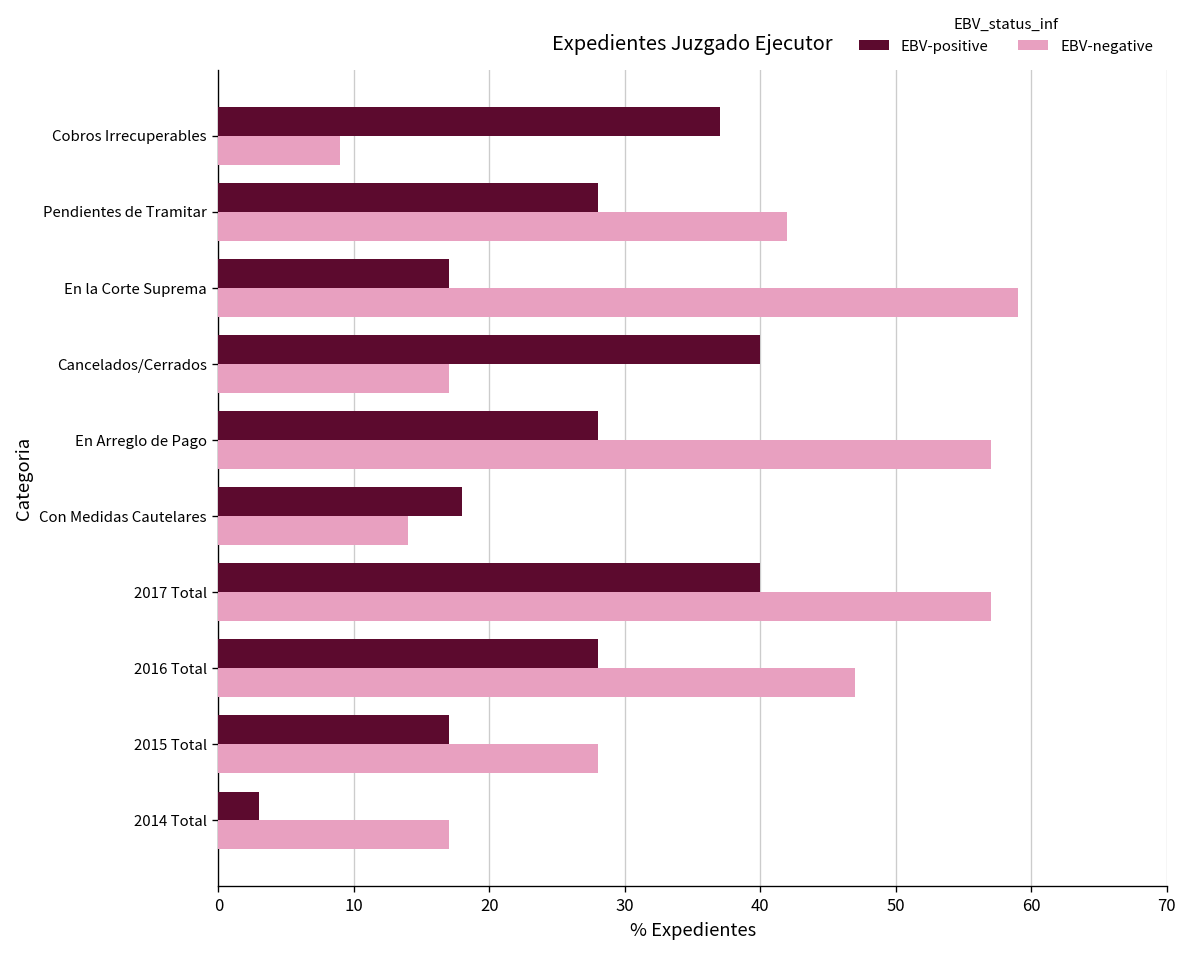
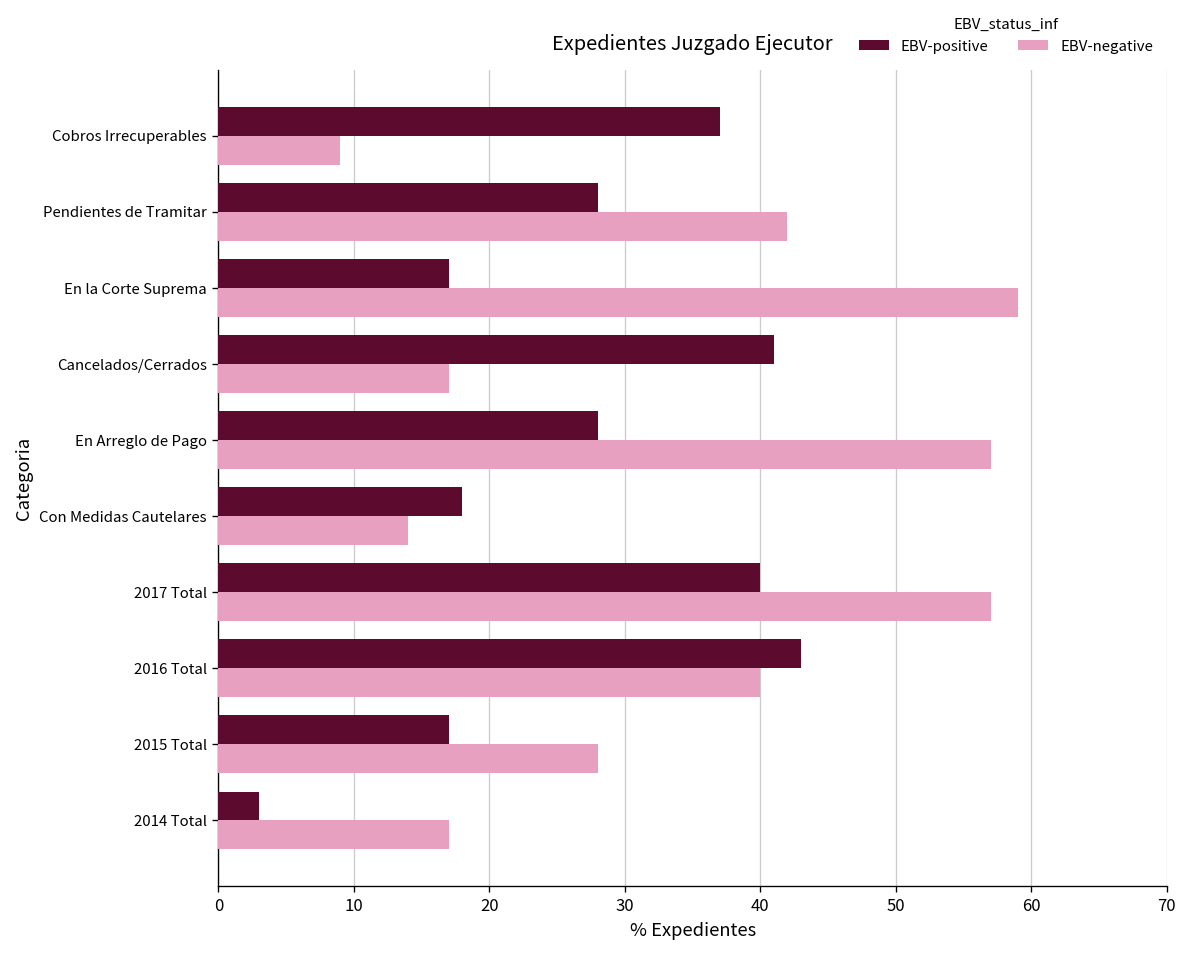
  {
    "EBV-positive": {
      "Cobros Irrecuperables": 37,
      "Pendientes de Tramitar": 28,
      "En la Corte Suprema": 17,
-     "Cancelados/Cerrados": 40,
+     "Cancelados/Cerrados": 41,
      "En Arreglo de Pago": 28,
      "Con Medidas Cautelares": 18,
      "2017 Total": 40,
-     "2016 Total": 28,
+     "2016 Total": 43,
      "2015 Total": 17,
      "2014 Total": 3
    },
    "EBV-negative": {
      "Cobros Irrecuperables": 9,
      "Pendientes de Tramitar": 42,
      "En la Corte Suprema": 59,
      "Cancelados/Cerrados": 17,
      "En Arreglo de Pago": 57,
      "Con Medidas Cautelares": 14,
      "2017 Total": 57,
-     "2016 Total": 47,
+     "2016 Total": 40,
      "2015 Total": 28,
      "2014 Total": 17
    }
  }
